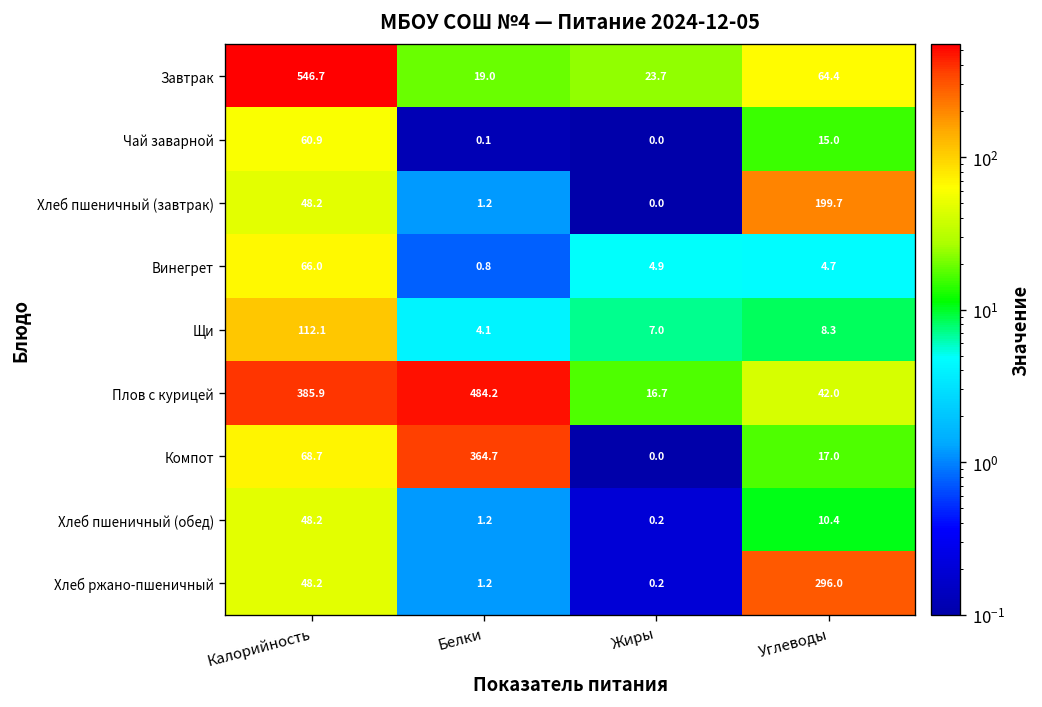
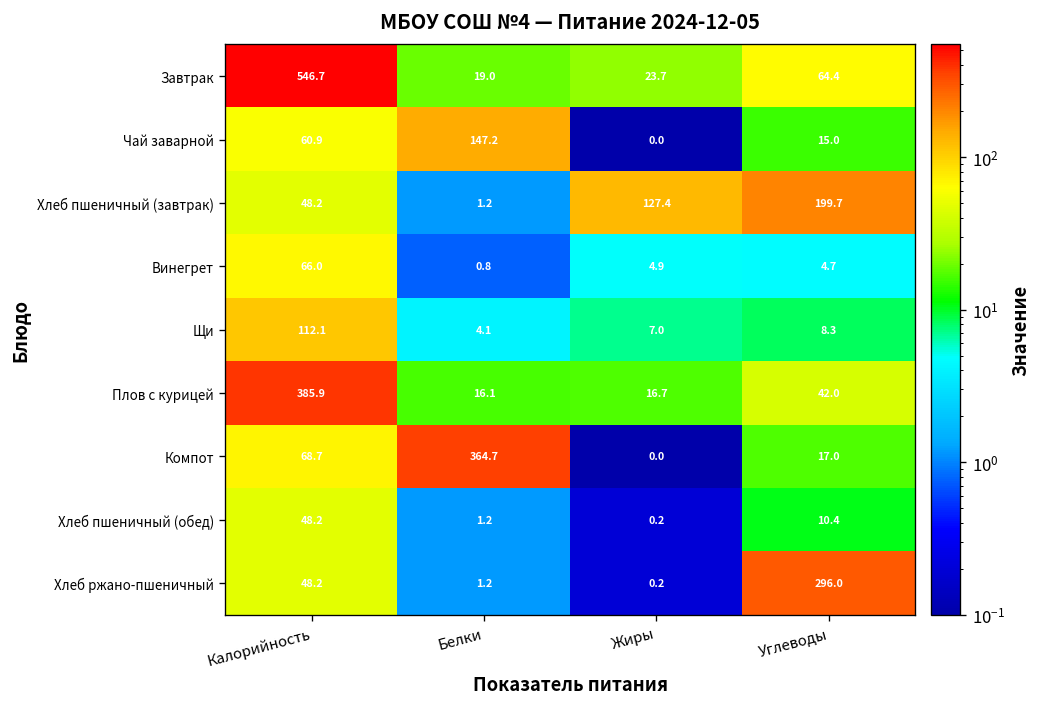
  {
    "Завтрак": {
      "Калорийность": 546.7,
      "Белки": 19.0,
      "Жиры": 23.7,
      "Углеводы": 64.4
    },
    "Чай заварной": {
      "Калорийность": 60.9,
-     "Белки": 0.1,
+     "Белки": 147.2,
      "Жиры": 0.0,
      "Углеводы": 15.0
    },
    "Хлеб пшеничный (завтрак)": {
      "Калорийность": 48.2,
      "Белки": 1.2,
-     "Жиры": 0.0,
+     "Жиры": 127.4,
      "Углеводы": 199.7
    },
    "Винегрет": {
      "Калорийность": 66.0,
      "Белки": 0.8,
      "Жиры": 4.9,
      "Углеводы": 4.7
    },
    "Щи": {
      "Калорийность": 112.1,
      "Белки": 4.1,
      "Жиры": 7.0,
      "Углеводы": 8.3
    },
    "Плов с курицей": {
      "Калорийность": 385.9,
-     "Белки": 484.2,
+     "Белки": 16.1,
      "Жиры": 16.7,
      "Углеводы": 42.0
    },
    "Компот": {
      "Калорийность": 68.7,
      "Белки": 364.7,
      "Жиры": 0.0,
      "Углеводы": 17.0
    },
    "Хлеб пшеничный (обед)": {
      "Калорийность": 48.2,
      "Белки": 1.2,
      "Жиры": 0.2,
      "Углеводы": 10.4
    },
    "Хлеб ржано-пшеничный": {
      "Калорийность": 48.2,
      "Белки": 1.2,
      "Жиры": 0.2,
      "Углеводы": 296.0
    }
  }
